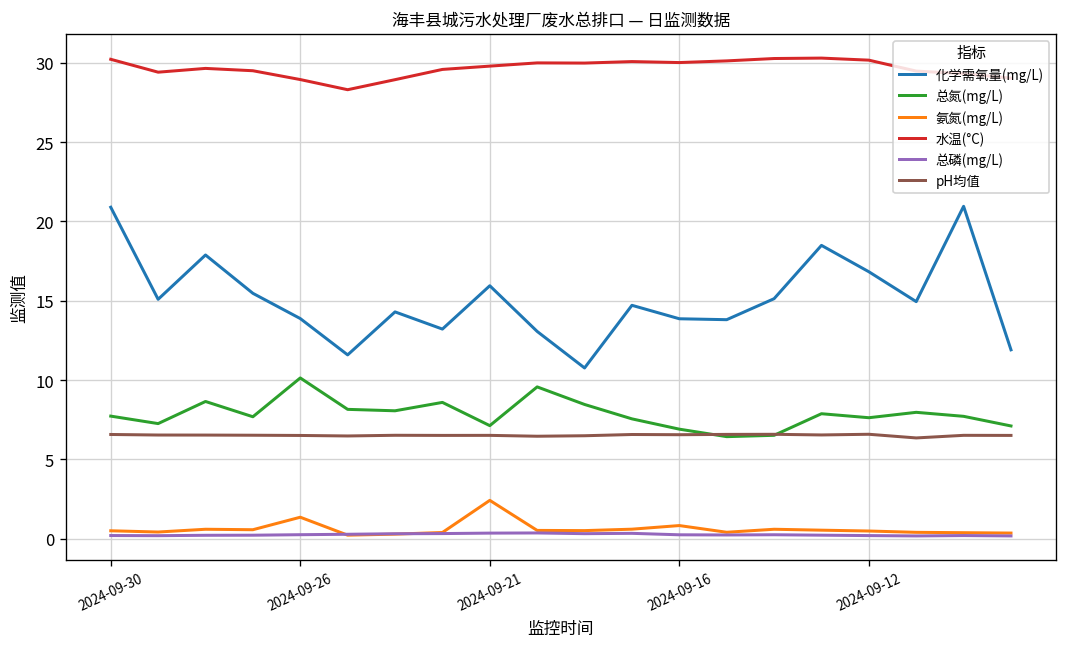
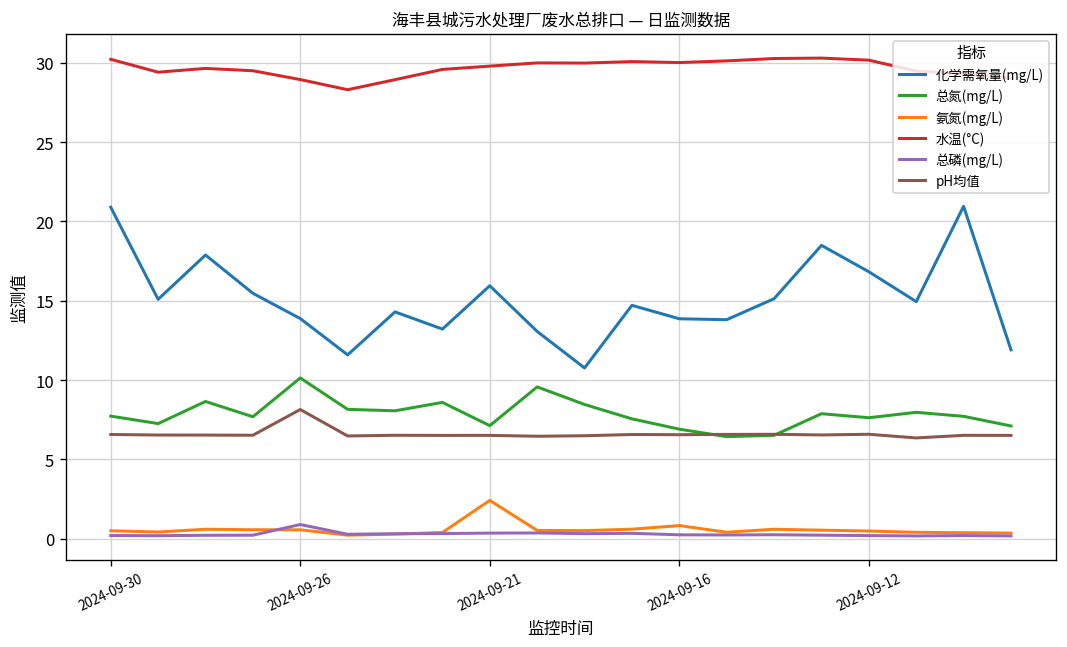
  {
    "化学需氧量(mg/L)": {
      "2024-09-30": 20.9,
      "2024-09-26": 13.9,
      "2024-09-21": 15.9,
      "2024-09-16": 13.9,
      "2024-09-12": 16.8
    },
    "总氮(mg/L)": {
      "2024-09-30": 7.7,
      "2024-09-26": 10.1,
      "2024-09-21": 7.1,
      "2024-09-16": 6.9,
      "2024-09-12": 7.6
    },
    "氨氮(mg/L)": {
      "2024-09-30": 0.5,
-     "2024-09-26": 1.4,
+     "2024-09-26": 0.6,
      "2024-09-21": 2.4,
      "2024-09-16": 0.8,
      "2024-09-12": 0.5
    },
    "水温(°C)": {
      "2024-09-30": 30.2,
      "2024-09-26": 28.9,
      "2024-09-21": 29.8,
      "2024-09-16": 30.0,
      "2024-09-12": 30.2
    },
    "总磷(mg/L)": {
      "2024-09-30": 0.2,
-     "2024-09-26": 0.3,
+     "2024-09-26": 0.9,
      "2024-09-21": 0.4,
      "2024-09-16": 0.3,
      "2024-09-12": 0.2
    },
    "pH均值": {
      "2024-09-30": 6.6,
-     "2024-09-26": 6.5,
+     "2024-09-26": 8.1,
      "2024-09-21": 6.5,
      "2024-09-16": 6.6,
      "2024-09-12": 6.6
    }
  }
